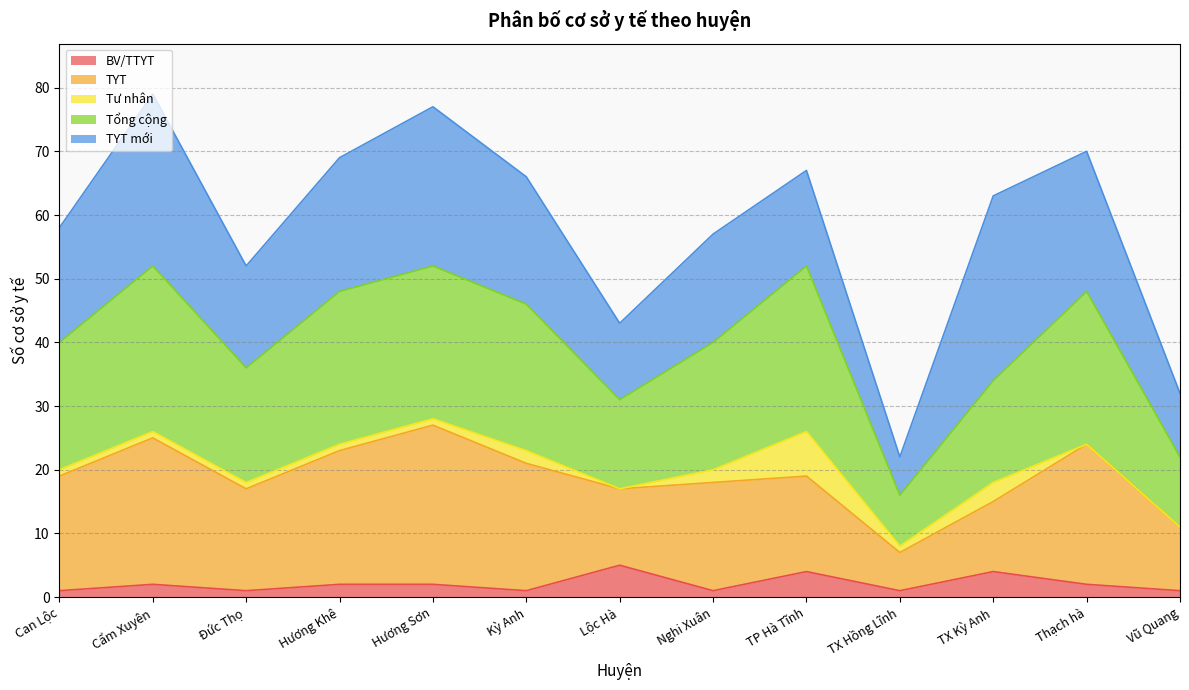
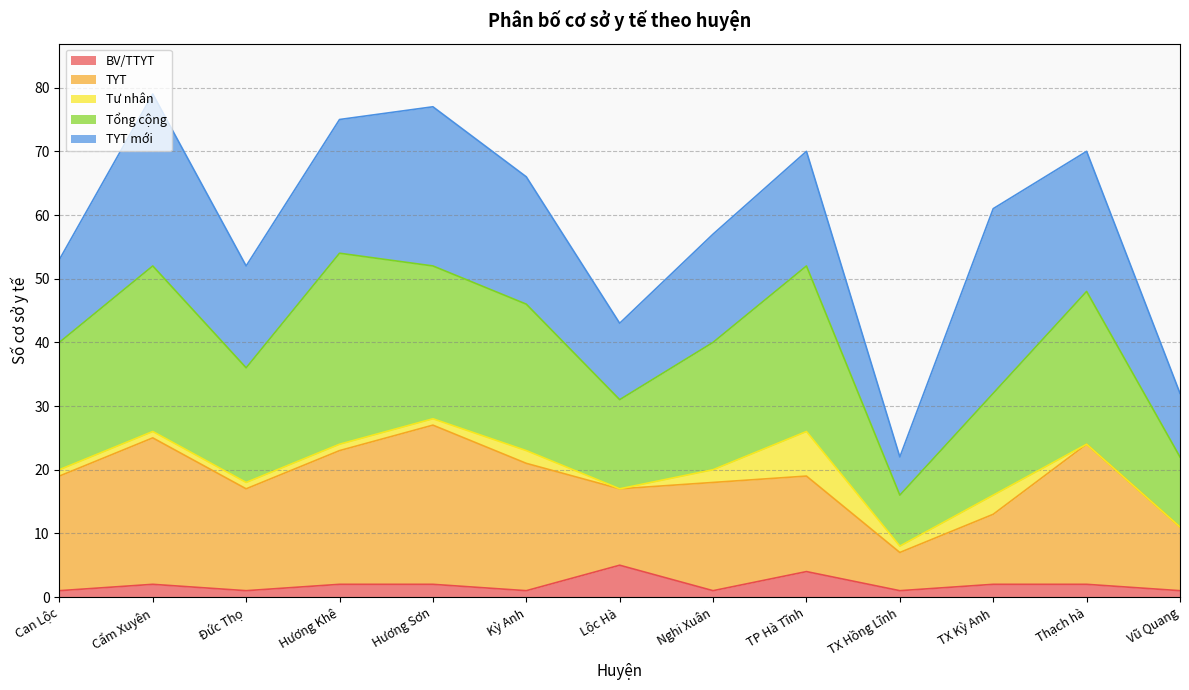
  {
    "BV/TTYT": {
      "Can Lộc": 1,
      "Cẩm Xuyên": 2,
      "Đức Thọ": 1,
      "Hương Khê": 2,
      "Hương Sơn": 2,
      "Kỳ Anh": 1,
      "Lộc Hà": 5,
      "Nghi Xuân": 1,
      "TP Hà Tĩnh": 4,
      "TX Hồng Lĩnh": 1,
-     "TX Kỳ Anh": 4,
+     "TX Kỳ Anh": 2,
      "Thạch hà": 2,
      "Vũ Quang": 1
    },
    "TYT": {
      "Can Lộc": 18,
      "Cẩm Xuyên": 23,
      "Đức Thọ": 16,
      "Hương Khê": 21,
      "Hương Sơn": 25,
      "Kỳ Anh": 20,
      "Nghi Xuân": 17,
      "TP Hà Tĩnh": 15,
      "TX Hồng Lĩnh": 6,
      "TX Kỳ Anh": 11
    },
    "Tư nhân": {
      "Can Lộc": 1,
      "Cẩm Xuyên": 1,
      "Đức Thọ": 1,
      "Hương Khê": 1,
      "Hương Sơn": 1,
      "Kỳ Anh": 2,
      "Nghi Xuân": 2,
      "TP Hà Tĩnh": 7,
      "TX Hồng Lĩnh": 1,
      "TX Kỳ Anh": 3
    },
    "Tổng cộng": {
      "Can Lộc": 20,
      "Cẩm Xuyên": 26,
      "Đức Thọ": 18,
-     "Hương Khê": 24,
+     "Hương Khê": 30,
      "Hương Sơn": 24,
      "Kỳ Anh": 23,
      "Lộc Hà": 14,
      "Nghi Xuân": 20,
      "TP Hà Tĩnh": 26,
      "TX Hồng Lĩnh": 8,
      "TX Kỳ Anh": 16,
      "Thạch hà": 24,
      "Vũ Quang": 11
    },
    "TYT mới": {
-     "Can Lộc": 18,
+     "Can Lộc": 13,
      "Đức Thọ": 16,
      "Hương Khê": 21,
      "Hương Sơn": 25,
      "Kỳ Anh": 20,
      "Lộc Hà": 12,
      "Nghi Xuân": 17,
-     "TP Hà Tĩnh": 15,
+     "TP Hà Tĩnh": 18,
      "TX Hồng Lĩnh": 6,
      "TX Kỳ Anh": 29,
      "Thạch hà": 22,
      "Vũ Quang": 10
    }
  }
